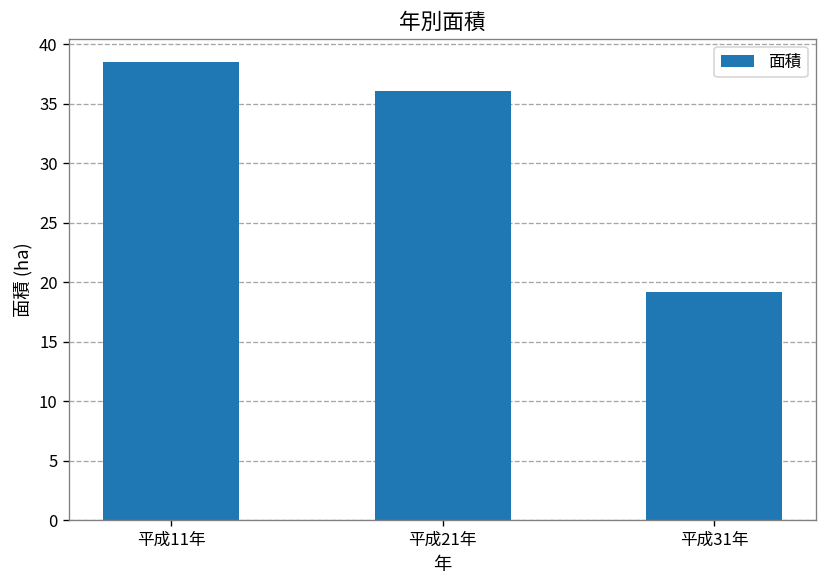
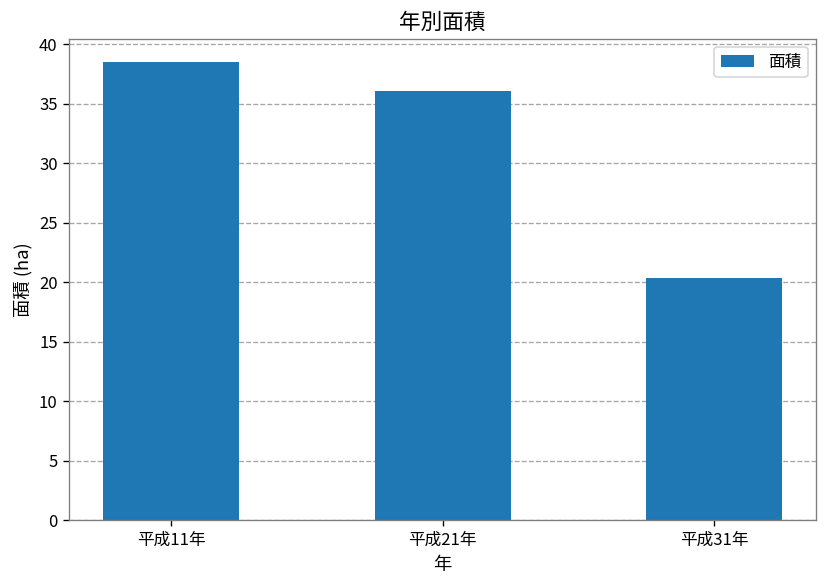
  {
    "平成11年": 39,
    "平成21年": 36,
-   "平成31年": 19
+   "平成31年": 20
  }
